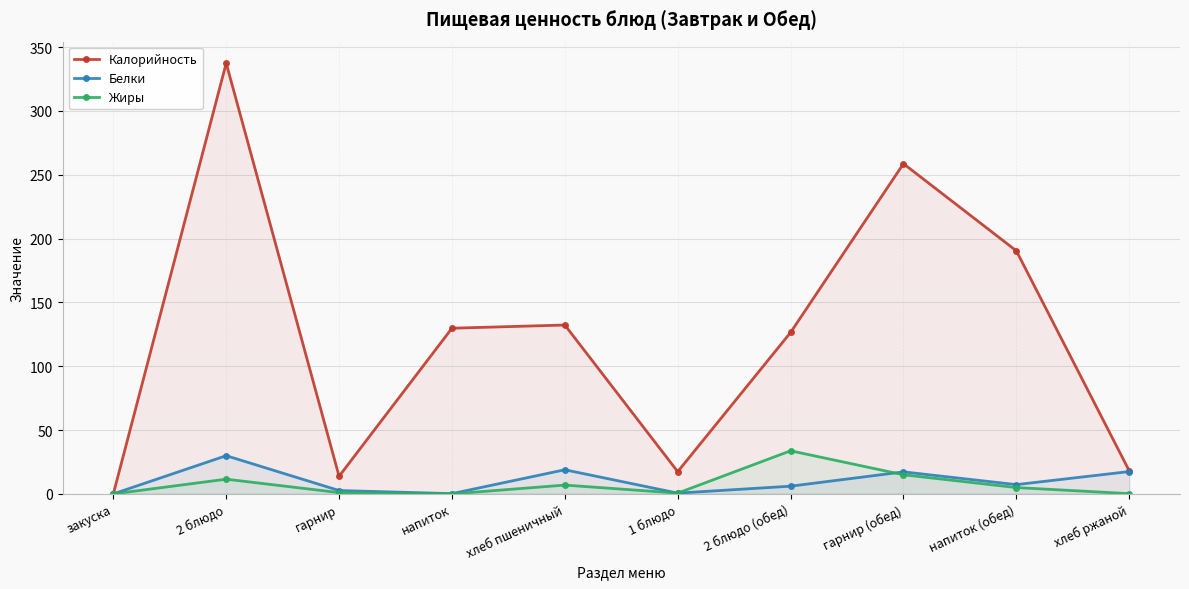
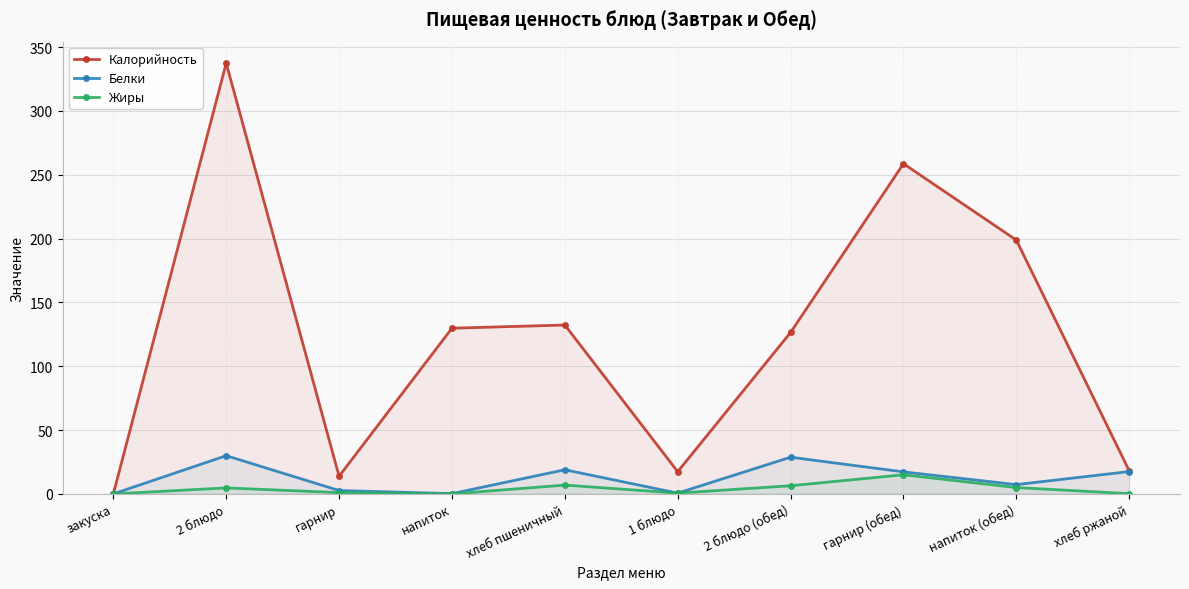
  {
    "Калорийность": {
      "2 блюдо": 337,
      "гарнир": 14,
      "напиток": 130,
      "хлеб пшеничный": 132,
      "1 блюдо": 17,
      "2 блюдо (обед)": 126,
      "гарнир (обед)": 259,
-     "напиток (обед)": 190
+     "напиток (обед)": 199
    },
    "Белки": {
      "2 блюдо": 30,
      "хлеб пшеничный": 19,
-     "2 блюдо (обед)": 6,
+     "2 блюдо (обед)": 29,
      "гарнир (обед)": 17,
      "напиток (обед)": 7
    },
    "Жиры": {
-     "2 блюдо": 12,
+     "2 блюдо": 5,
      "хлеб пшеничный": 7,
-     "2 блюдо (обед)": 34,
+     "2 блюдо (обед)": 6,
      "гарнир (обед)": 15,
      "напиток (обед)": 5,
      "хлеб ржаной": 0
    }
  }
